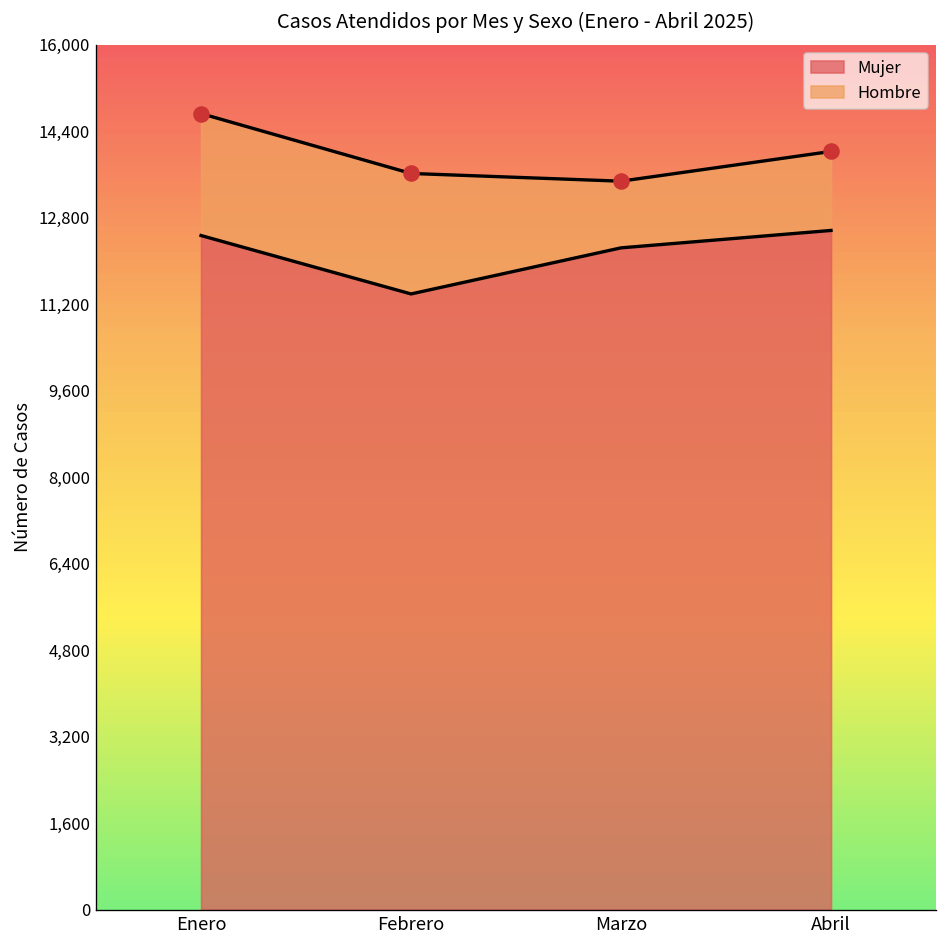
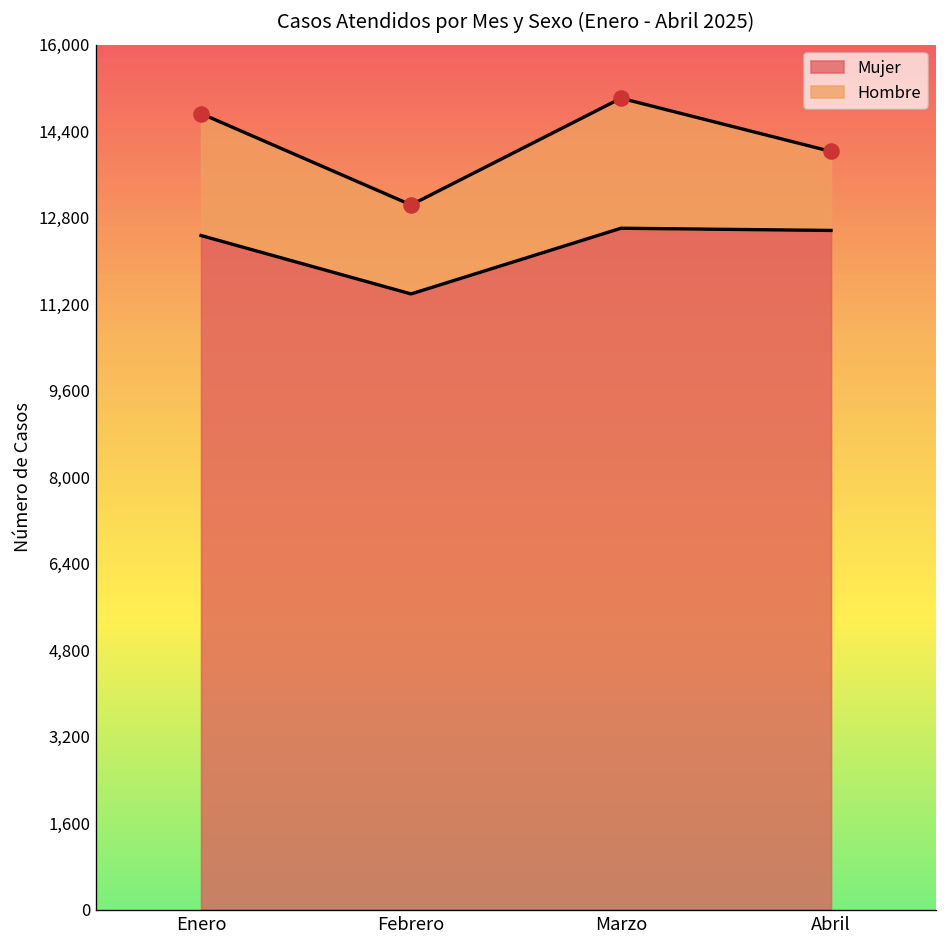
  {
    "Mujer": {
      "Enero": "12,500",
      "Febrero": "11,400",
-     "Marzo": "12,200",
+     "Marzo": "12,600",
      "Abril": "12,600"
    },
    "Hombre": {
      "Enero": "2,300",
-     "Febrero": "2,200",
-     "Marzo": "1,200",
+     "Febrero": "1,600",
+     "Marzo": "2,400",
      "Abril": "1,500"
    }
  }
